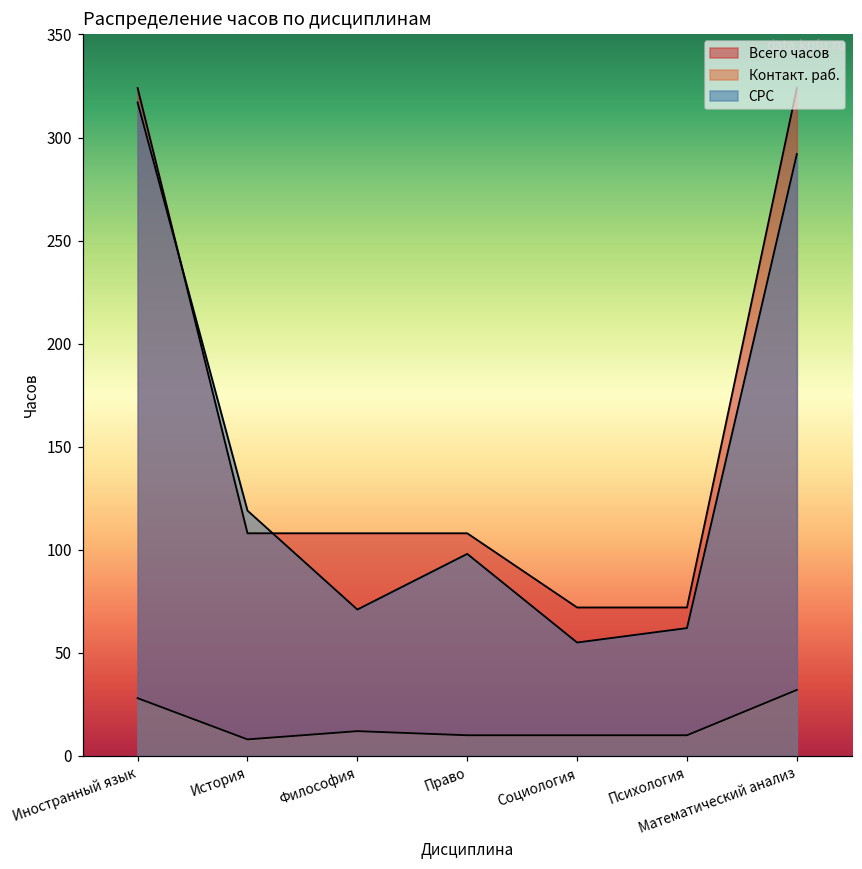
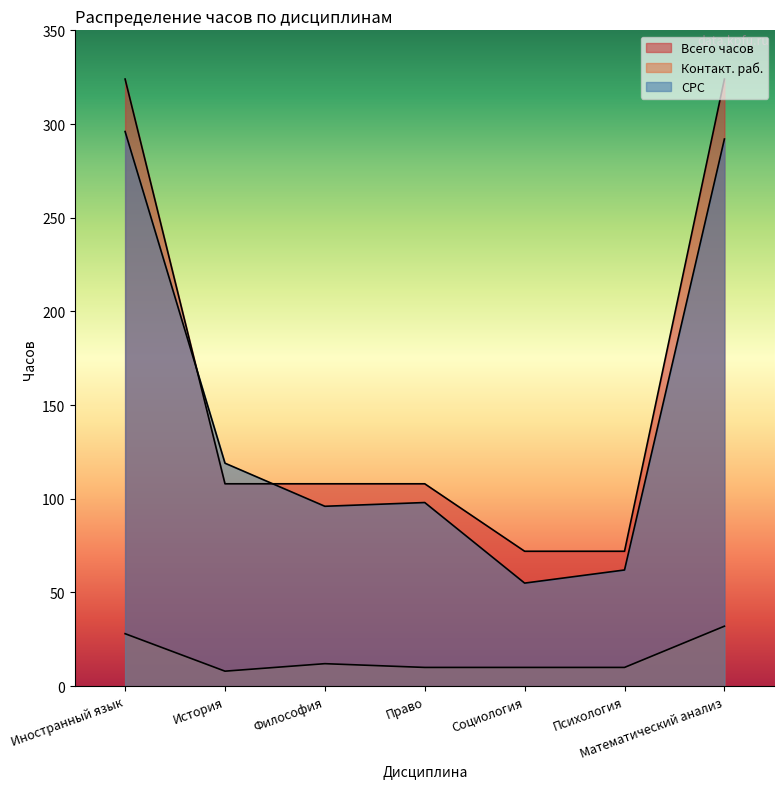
  {
    "СРС": {
-     "Иностранный язык": 317,
+     "Иностранный язык": 296,
      "История": 119,
-     "Философия": 71,
+     "Философия": 96,
      "Право": 98,
      "Социология": 55,
      "Психология": 62,
      "Математический анализ": 292
    }
  }
